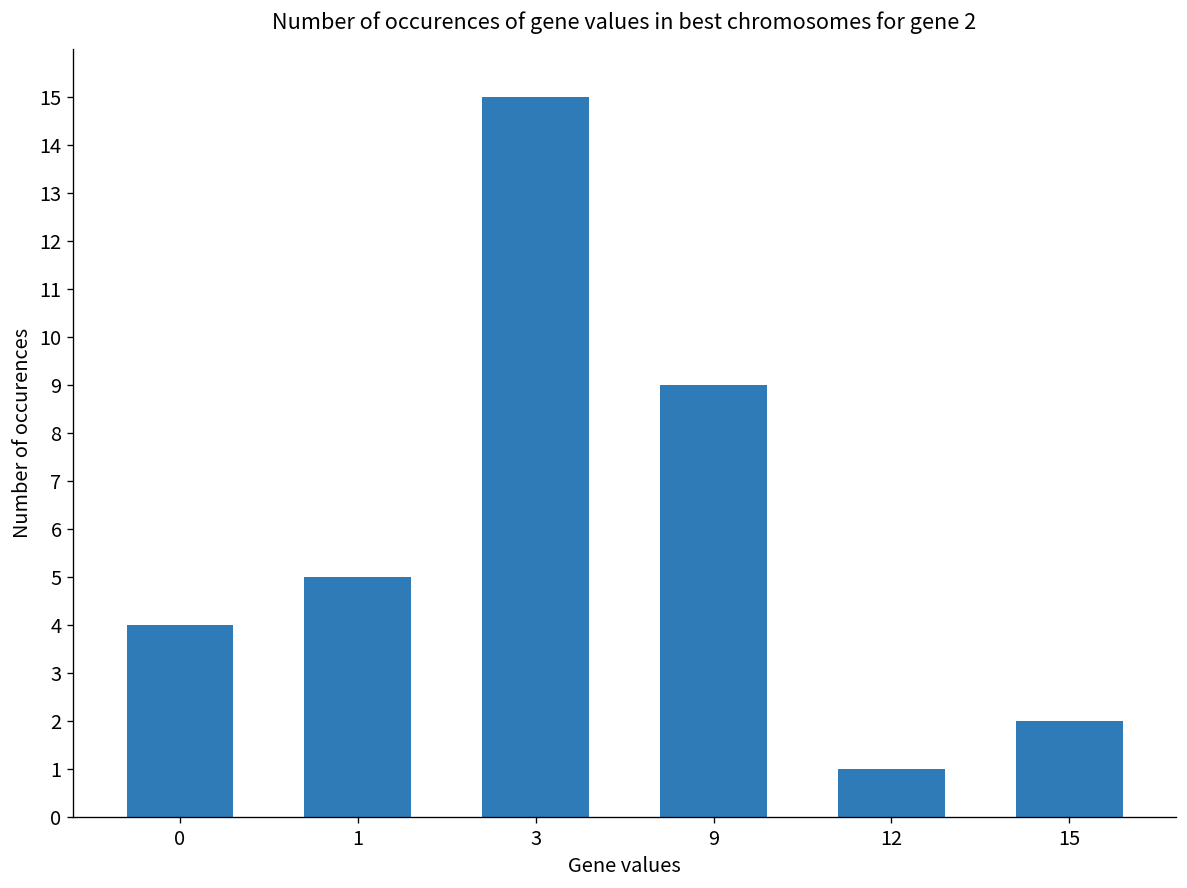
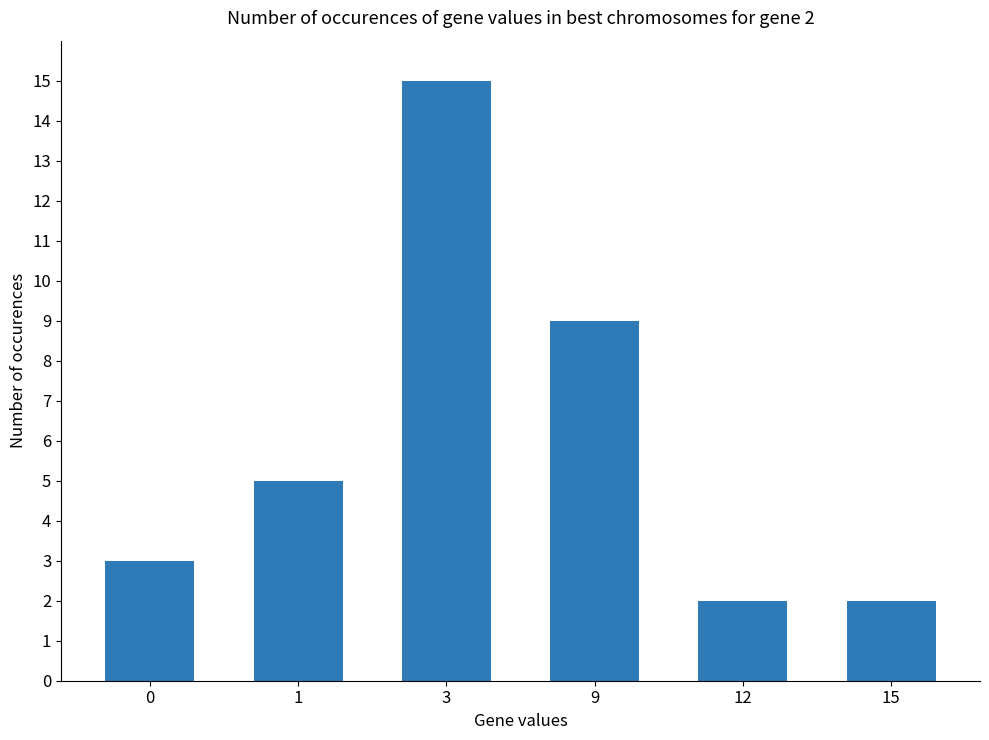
  {
-   "0": 4,
+   "0": 3,
    "1": 5,
    "3": 15,
    "9": 9,
-   "12": 1,
+   "12": 2,
    "15": 2
  }
